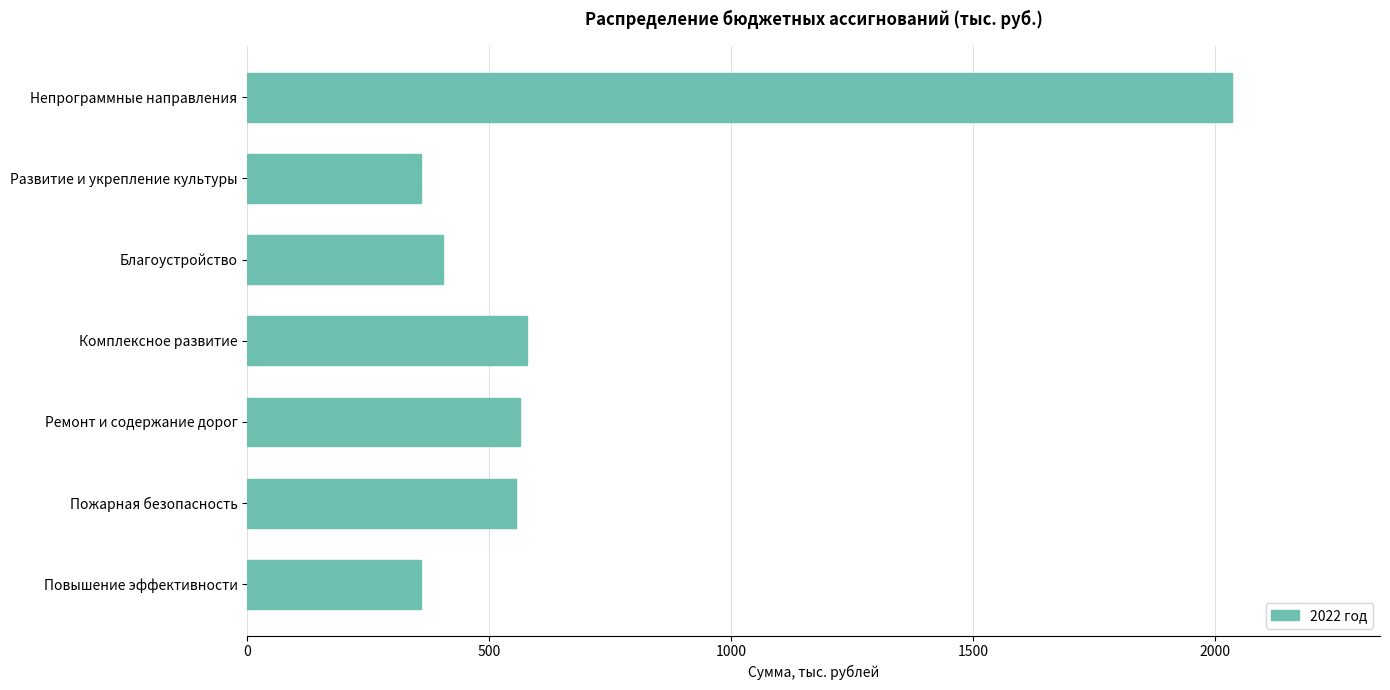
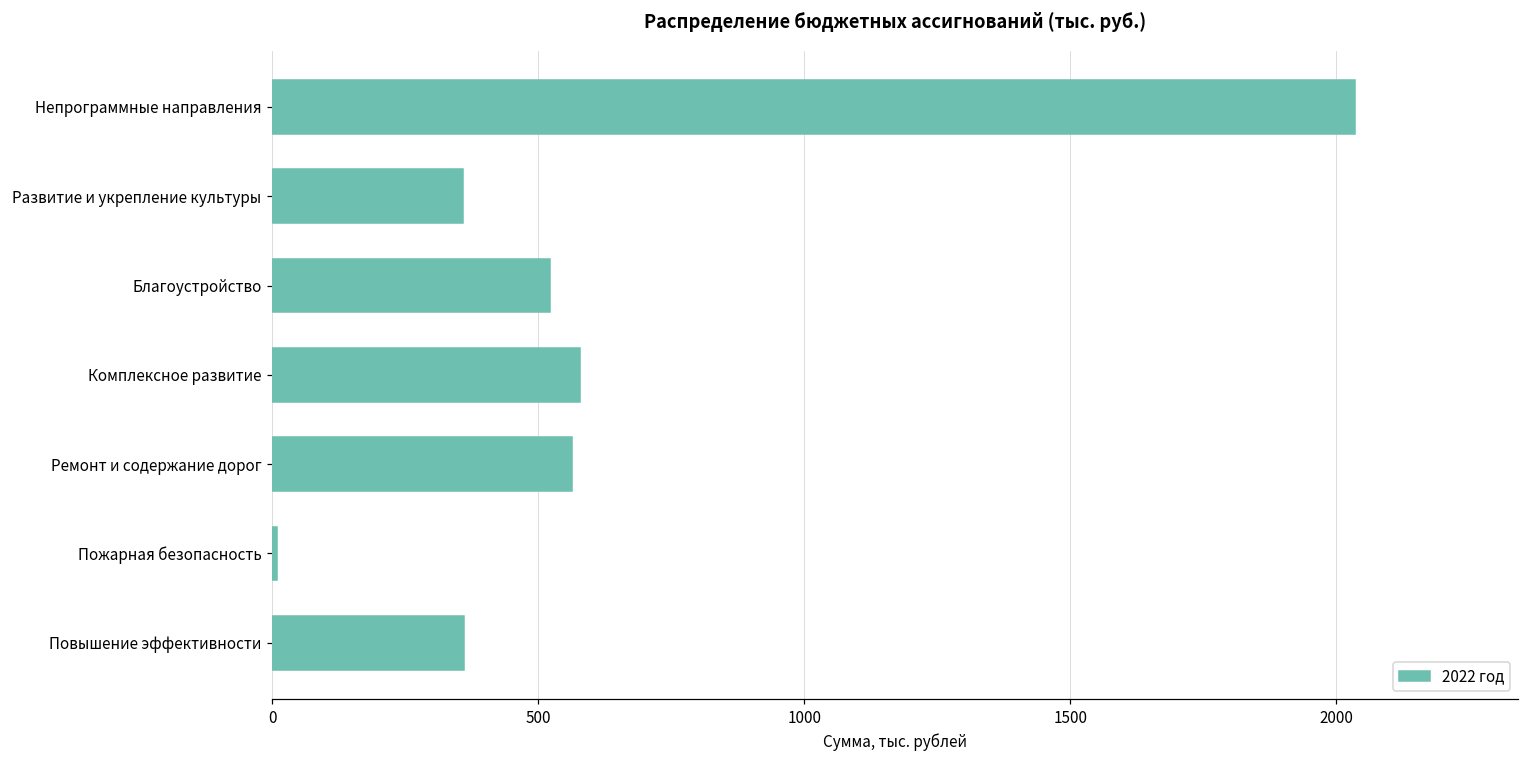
  {
    "Непрограммные направления": 2040,
    "Развитие и укрепление культуры": 360,
-   "Благоустройство": 410,
+   "Благоустройство": 520,
    "Комплексное развитие": 580,
    "Ремонт и содержание дорог": 560,
-   "Пожарная безопасность": 560,
+   "Пожарная безопасность": 10,
    "Повышение эффективности": 360
  }
